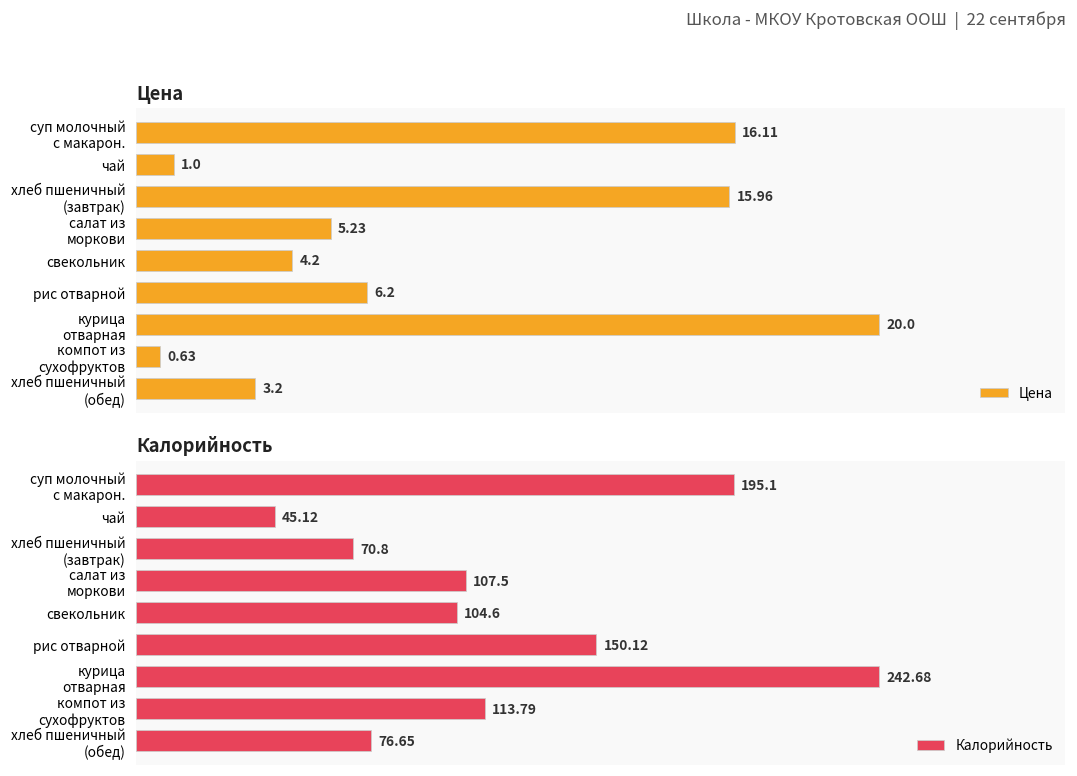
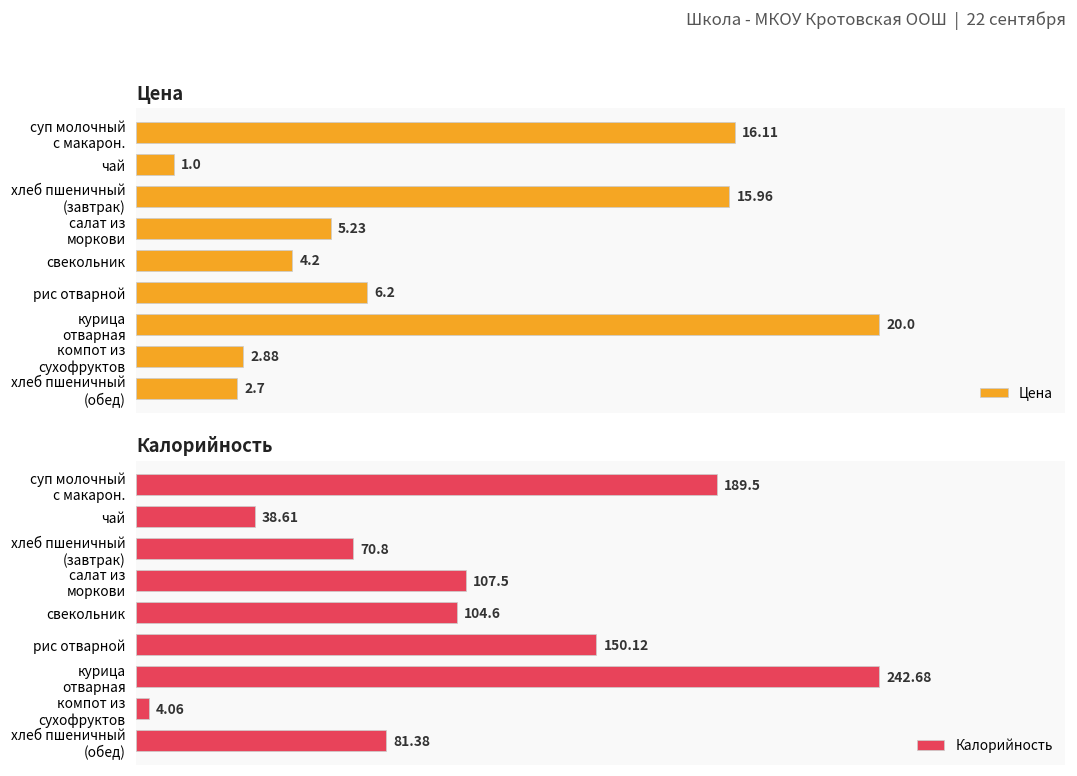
  {
    "Цена": {
      "суп молочный с макарон.": 16.11,
      "чай": 1.0,
      "хлеб пшеничный (завтрак)": 15.96,
      "салат из моркови": 5.23,
      "свекольник": 4.2,
      "рис отварной": 6.2,
      "курица отварная": 20.0,
-     "компот из сухофруктов": 0.63,
-     "хлеб пшеничный (обед)": 3.2
+     "компот из сухофруктов": 2.88,
+     "хлеб пшеничный (обед)": 2.7
    },
    "Калорийность": {
-     "суп молочный с макарон.": 195.1,
-     "чай": 45.12,
+     "суп молочный с макарон.": 189.5,
+     "чай": 38.61,
      "хлеб пшеничный (завтрак)": 70.8,
      "салат из моркови": 107.5,
      "свекольник": 104.6,
      "рис отварной": 150.12,
      "курица отварная": 242.68,
-     "компот из сухофруктов": 113.79,
-     "хлеб пшеничный (обед)": 76.65
+     "компот из сухофруктов": 4.06,
+     "хлеб пшеничный (обед)": 81.38
    }
  }
